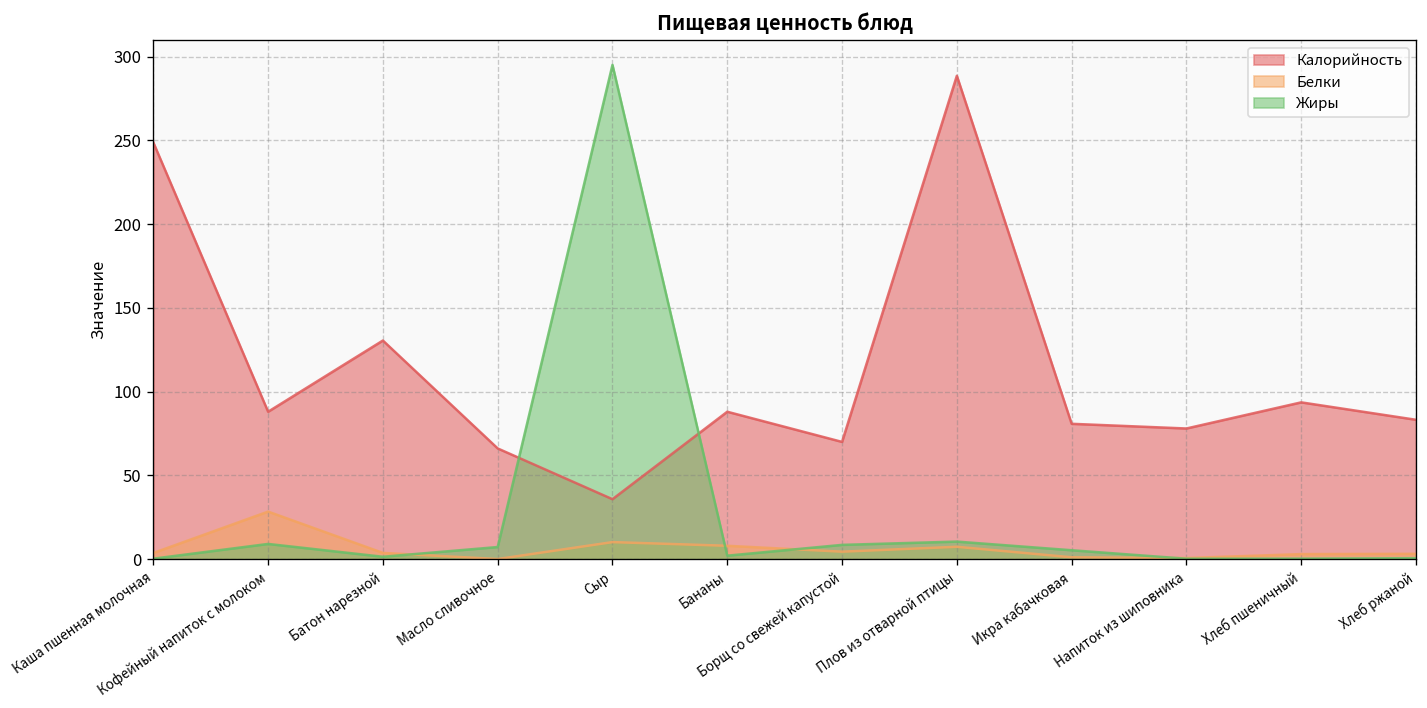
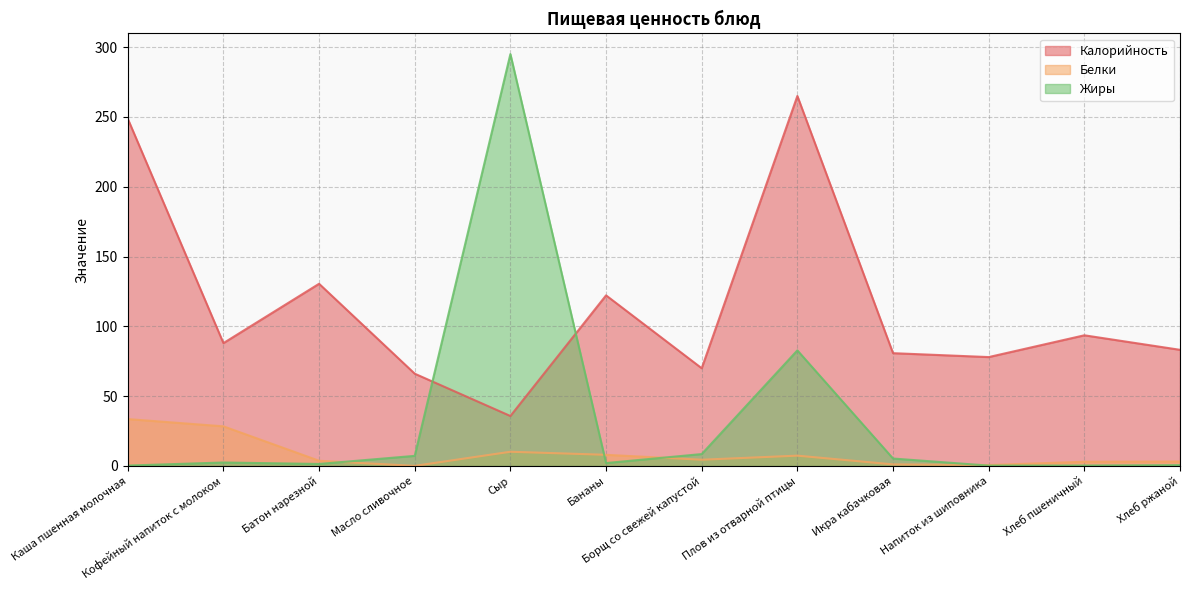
  {
    "Калорийность": {
      "Каша пшенная молочная": 249,
      "Кофейный напиток с молоком": 88,
      "Батон нарезной": 131,
      "Масло сливочное": 66,
      "Сыр": 36,
-     "Бананы": 88,
+     "Бананы": 122,
      "Борщ со свежей капустой": 70,
-     "Плов из отварной птицы": 289,
+     "Плов из отварной птицы": 265,
      "Икра кабачковая": 81,
      "Напиток из шиповника": 78,
      "Хлеб пшеничный": 94,
      "Хлеб ржаной": 83
    },
    "Белки": {
-     "Каша пшенная молочная": 4,
+     "Каша пшенная молочная": 34,
      "Кофейный напиток с молоком": 28,
      "Батон нарезной": 4,
      "Масло сливочное": 0,
      "Сыр": 10,
      "Бананы": 8,
      "Борщ со свежей капустой": 4,
      "Плов из отварной птицы": 7,
      "Икра кабачковая": 1,
      "Хлеб пшеничный": 3,
      "Хлеб ржаной": 3
    },
    "Жиры": {
      "Каша пшенная молочная": 0,
-     "Кофейный напиток с молоком": 9,
+     "Кофейный напиток с молоком": 3,
      "Батон нарезной": 1,
      "Масло сливочное": 7,
      "Сыр": 295,
      "Бананы": 2,
      "Борщ со свежей капустой": 9,
-     "Плов из отварной птицы": 11,
+     "Плов из отварной птицы": 83,
      "Икра кабачковая": 5,
      "Хлеб пшеничный": 0,
      "Хлеб ржаной": 1
    }
  }
